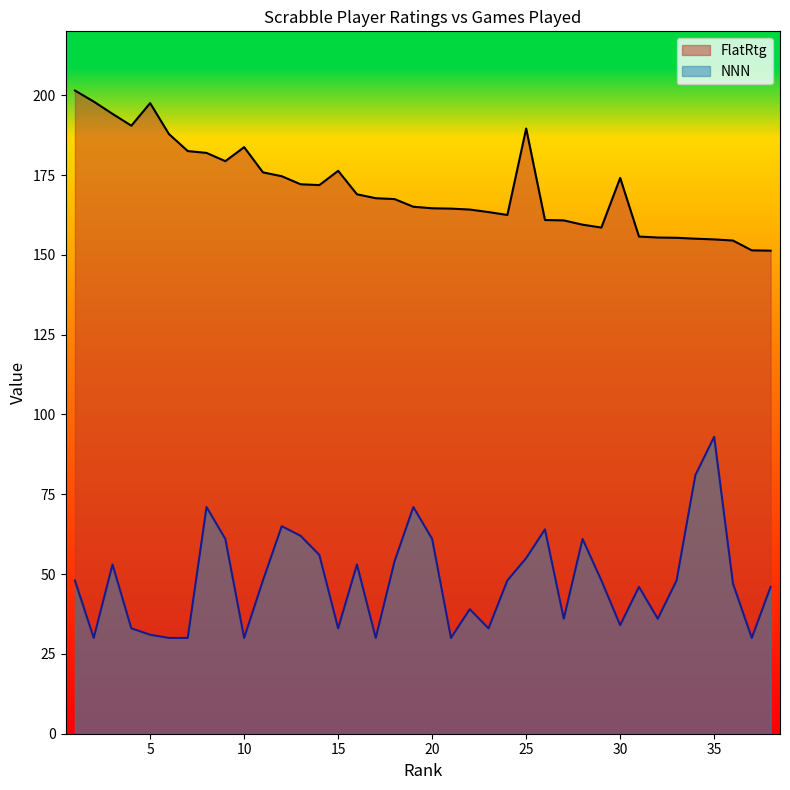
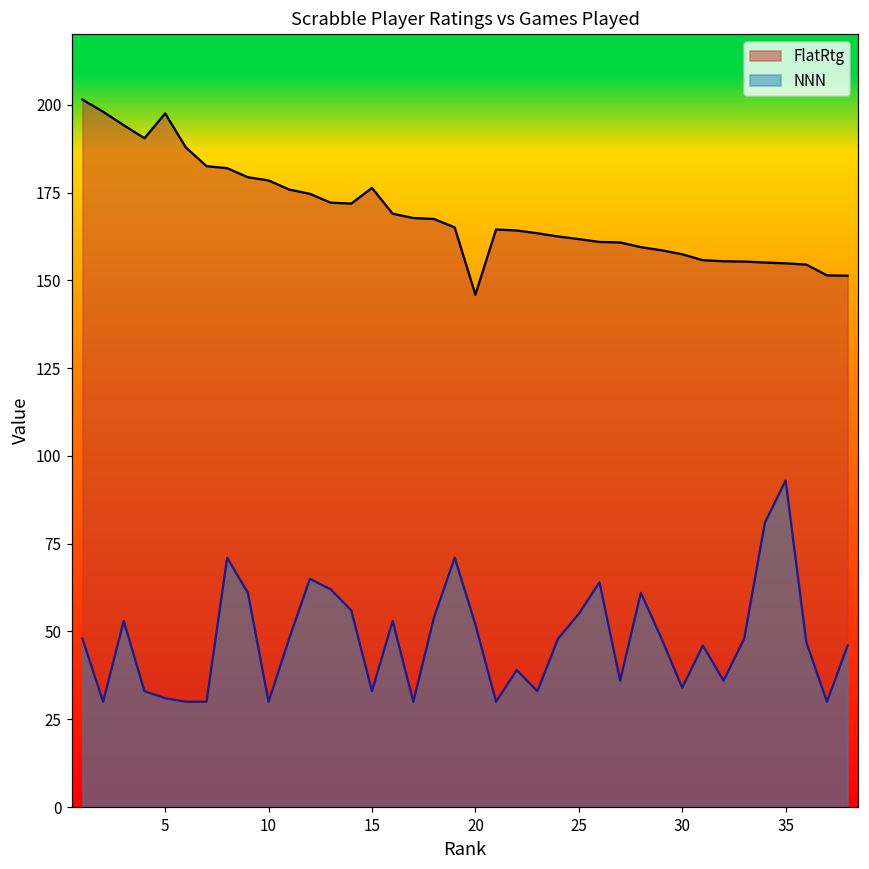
  {
    "FlatRtg": {
      "5": 198,
-     "10": 184,
+     "10": 178,
      "15": 176,
-     "20": 165,
-     "25": 190,
-     "30": 174,
+     "20": 146,
+     "25": 162,
+     "30": 157,
      "35": 155
    },
    "NNN": {
      "5": 31,
      "10": 30,
      "15": 33,
-     "20": 61,
+     "20": 52,
      "25": 55,
      "30": 34,
      "35": 93
    }
  }
